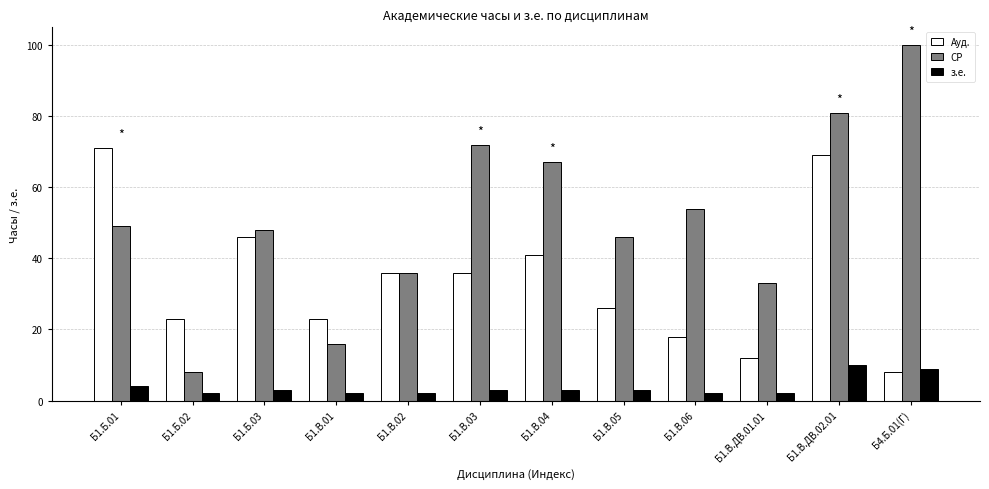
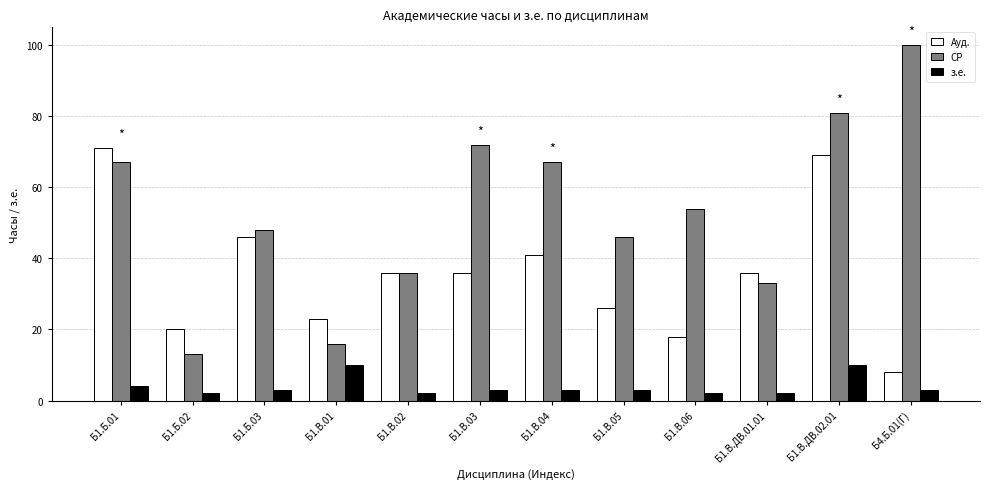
  {
    "Ауд.": {
      "Б1.Б.01": 71,
-     "Б1.Б.02": 23,
+     "Б1.Б.02": 20,
      "Б1.Б.03": 46,
      "Б1.В.01": 23,
      "Б1.В.02": 36,
      "Б1.В.03": 36,
      "Б1.В.04": 41,
      "Б1.В.05": 26,
      "Б1.В.06": 18,
-     "Б1.В.ДВ.01.01": 12,
+     "Б1.В.ДВ.01.01": 36,
      "Б1.В.ДВ.02.01": 69,
      "Б4.Б.01(Г)": 8
    },
    "СР": {
-     "Б1.Б.01": 49,
-     "Б1.Б.02": 8,
+     "Б1.Б.01": 67,
+     "Б1.Б.02": 13,
      "Б1.Б.03": 48,
      "Б1.В.01": 16,
      "Б1.В.02": 36,
      "Б1.В.03": 72,
      "Б1.В.04": 67,
      "Б1.В.05": 46,
      "Б1.В.06": 54,
      "Б1.В.ДВ.01.01": 33,
      "Б1.В.ДВ.02.01": 81,
      "Б4.Б.01(Г)": 100
    },
    "з.е.": {
      "Б1.Б.01": 4,
      "Б1.Б.02": 2,
      "Б1.Б.03": 3,
-     "Б1.В.01": 2,
+     "Б1.В.01": 10,
      "Б1.В.02": 2,
      "Б1.В.03": 3,
      "Б1.В.04": 3,
      "Б1.В.05": 3,
      "Б1.В.06": 2,
      "Б1.В.ДВ.01.01": 2,
      "Б1.В.ДВ.02.01": 10,
-     "Б4.Б.01(Г)": 9
+     "Б4.Б.01(Г)": 3
    }
  }
